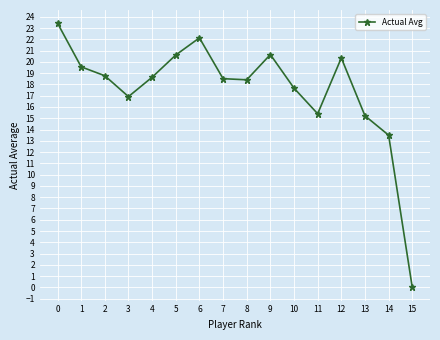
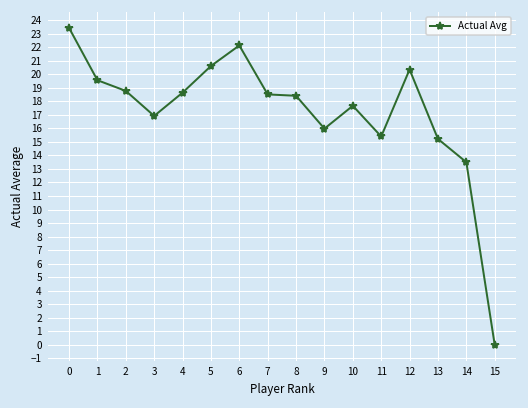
  {
    "0": 23.4,
    "1": 19.6,
    "2": 18.8,
    "3": 16.9,
    "4": 18.6,
    "5": 20.6,
    "6": 22.1,
    "7": 18.5,
    "8": 18.4,
-   "9": 20.7,
+   "9": 16.0,
    "10": 17.7,
    "11": 15.4,
    "12": 20.4,
    "13": 15.2,
    "14": 13.5,
    "15": 0.0
  }
